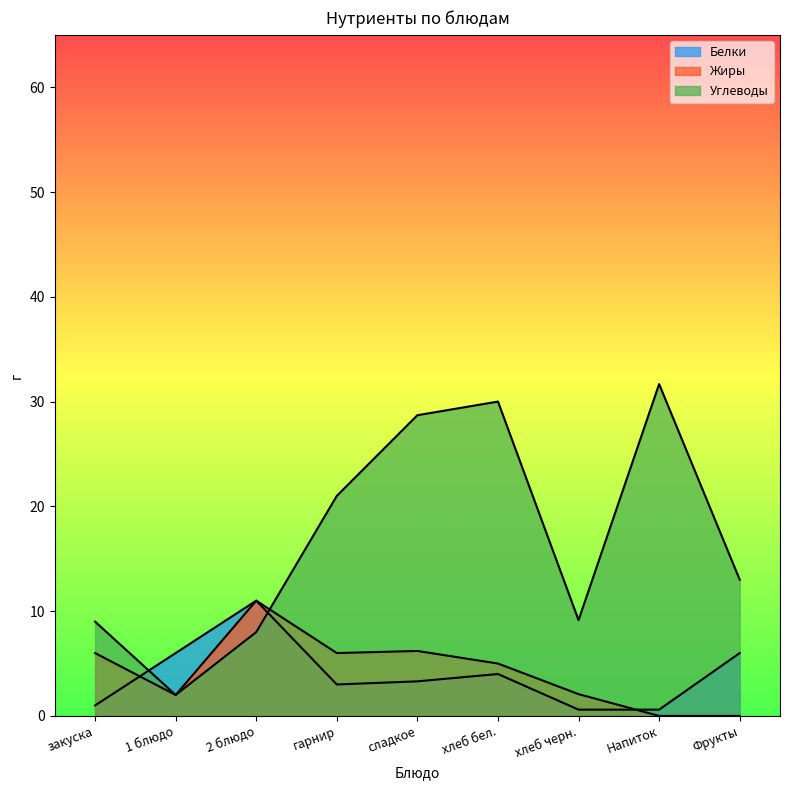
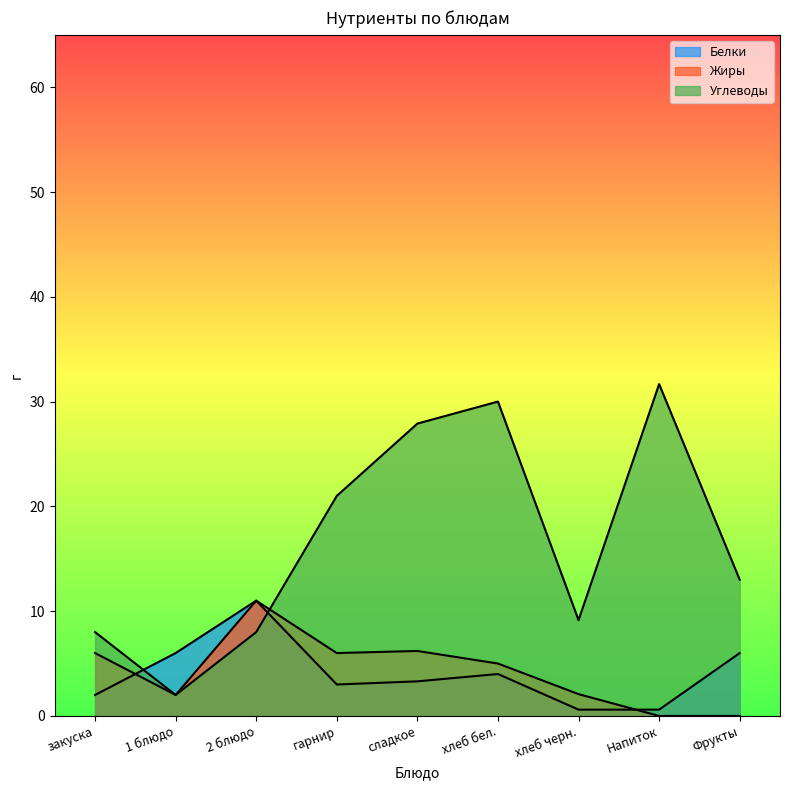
  {
    "Белки": {
-     "закуска": 1,
+     "закуска": 2,
      "1 блюдо": 6,
      "гарнир": 3,
      "сладкое": 3.3,
      "хлеб бел.": 4,
      "хлеб черн.": 0.6,
      "Напиток": 0.6,
      "Фрукты": 6
    },
    "Жиры": {
      "закуска": 6.0,
      "гарнир": 6.0,
      "сладкое": 6.2,
      "хлеб бел.": 5.0,
      "хлеб черн.": 2.1,
      "Напиток": 0.0,
      "Фрукты": 0.0
    },
    "Углеводы": {
-     "закуска": 9,
+     "закуска": 8,
      "2 блюдо": 8.0,
      "гарнир": 21.0,
-     "сладкое": 28.7,
+     "сладкое": 27.9,
      "хлеб бел.": 30.0,
      "хлеб черн.": 9.1,
      "Напиток": 31.7,
      "Фрукты": 13.0
    }
  }
